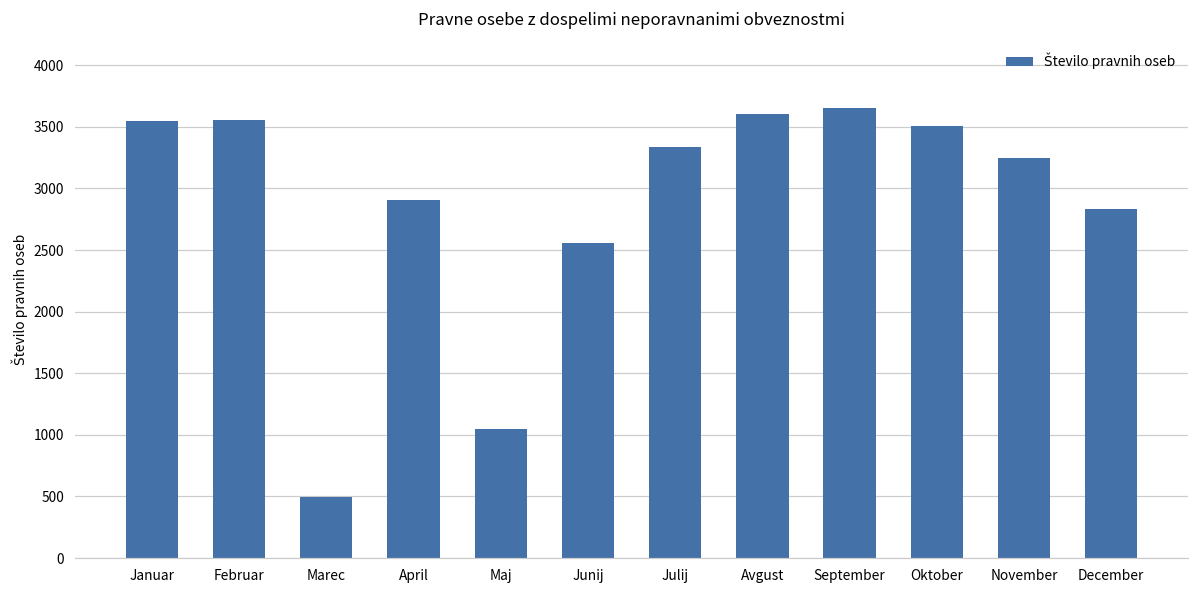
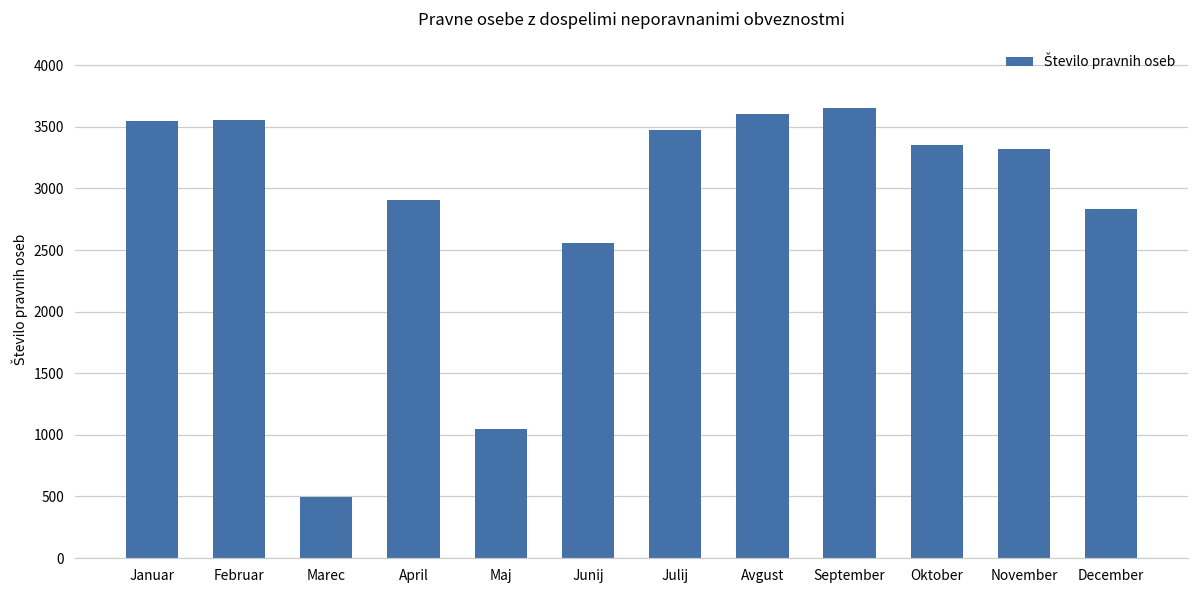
  {
    "Januar": 3550,
    "Februar": 3550,
    "Marec": 500,
    "April": 2910,
    "Maj": 1050,
    "Junij": 2550,
-   "Julij": 3340,
+   "Julij": 3480,
    "Avgust": 3610,
    "September": 3650,
-   "Oktober": 3510,
-   "November": 3240,
+   "Oktober": 3350,
+   "November": 3320,
    "December": 2830
  }
